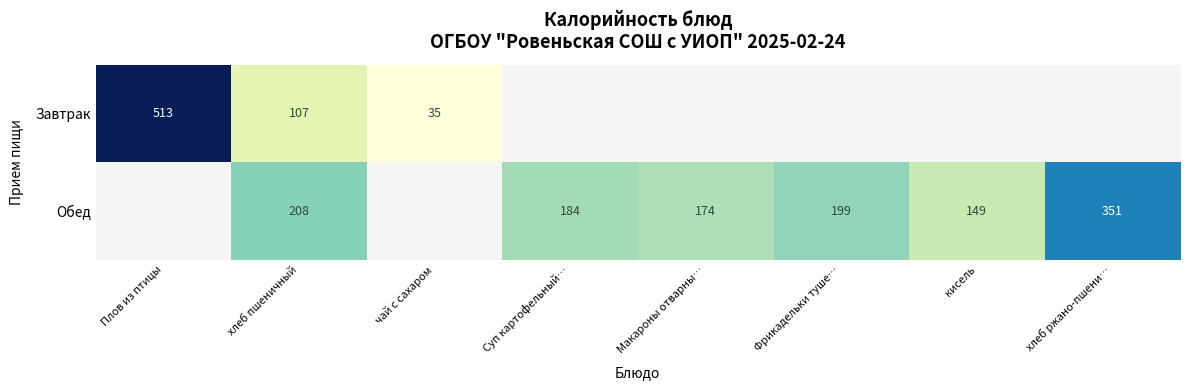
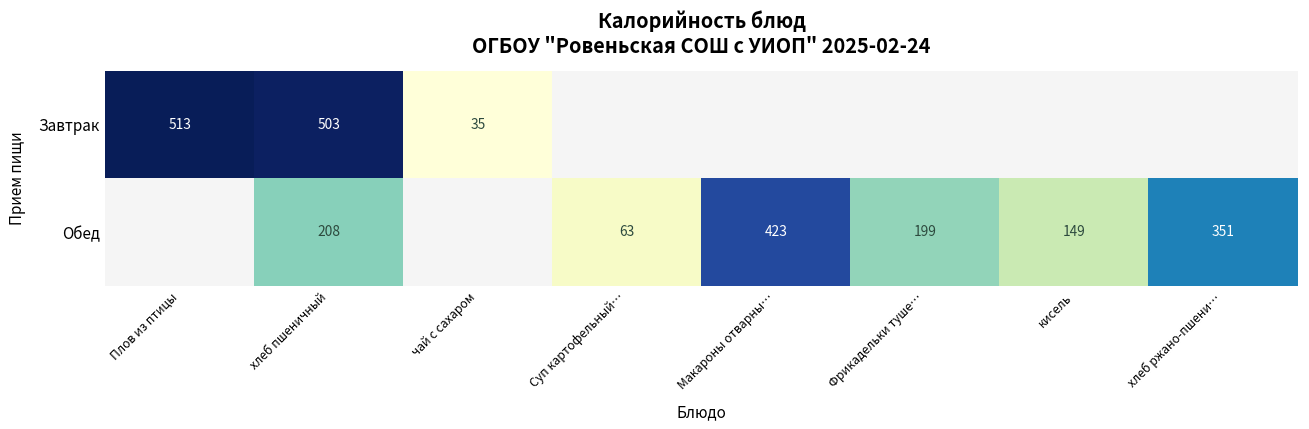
  {
    "Завтрак": {
      "Плов из птицы": 513,
-     "хлеб пшеничный": 107,
+     "хлеб пшеничный": 503,
      "чай с сахаром": 35
    },
    "Обед": {
      "хлеб пшеничный": 208,
-     "Суп картофельный…": 184,
-     "Макароны отварны…": 174,
+     "Суп картофельный…": 63,
+     "Макароны отварны…": 423,
      "Фрикадельки туше…": 199,
      "кисель": 149,
      "хлеб ржано-пшени…": 351
    }
  }
